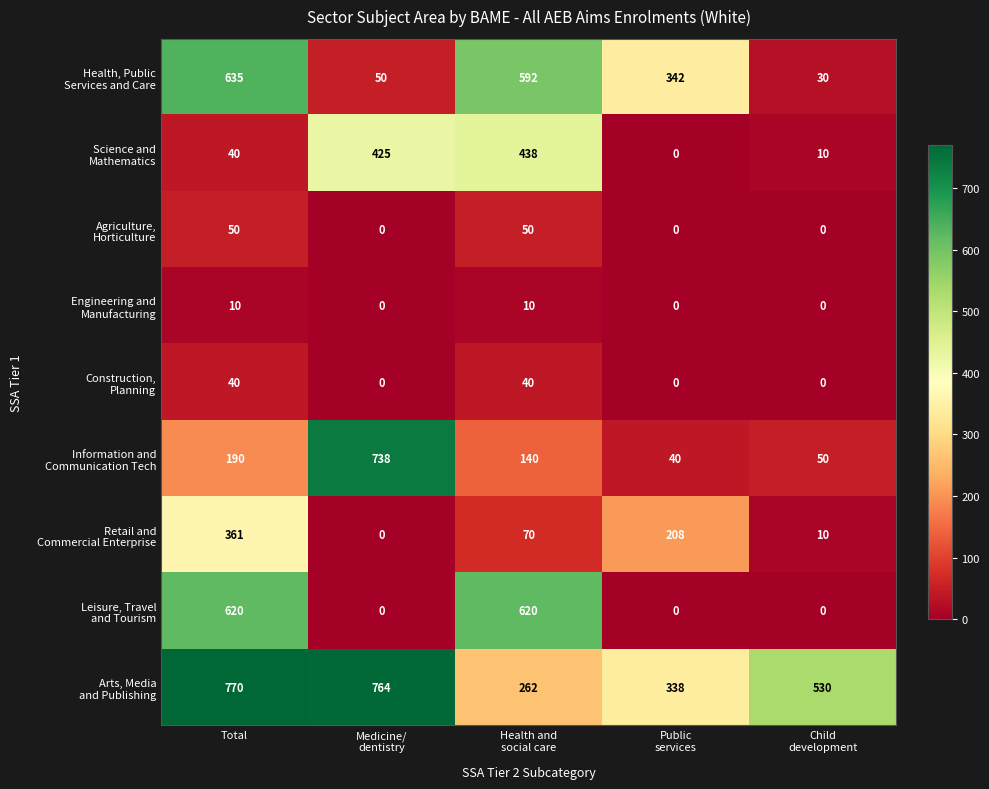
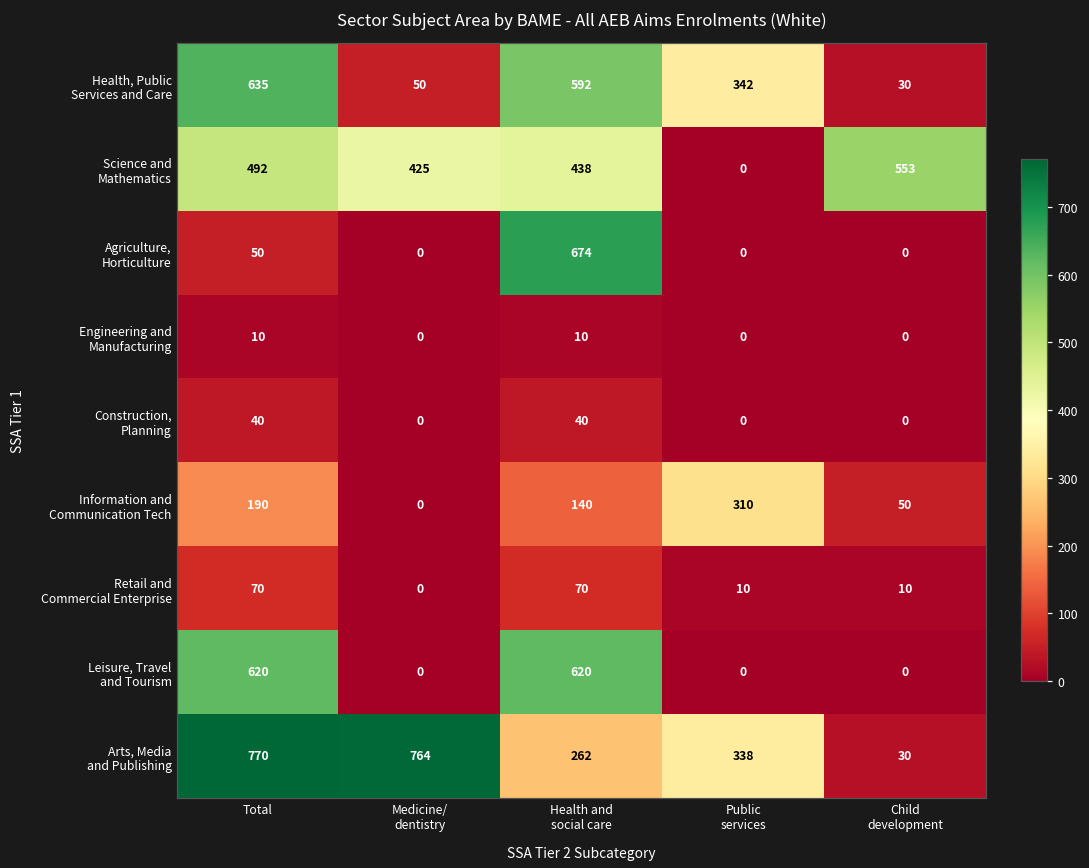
  {
    "Health, Public Services and Care": {
      "Total": 635,
      "Medicine/ dentistry": 50,
      "Health and social care": 592,
      "Public services": 342,
      "Child development": 30
    },
    "Science and Mathematics": {
-     "Total": 40,
+     "Total": 492,
      "Medicine/ dentistry": 425,
      "Health and social care": 438,
      "Public services": 0,
-     "Child development": 10
+     "Child development": 553
    },
    "Agriculture, Horticulture": {
      "Total": 50,
      "Medicine/ dentistry": 0,
-     "Health and social care": 50,
+     "Health and social care": 674,
      "Public services": 0,
      "Child development": 0
    },
    "Engineering and Manufacturing": {
      "Total": 10,
      "Medicine/ dentistry": 0,
      "Health and social care": 10,
      "Public services": 0,
      "Child development": 0
    },
    "Construction, Planning": {
      "Total": 40,
      "Medicine/ dentistry": 0,
      "Health and social care": 40,
      "Public services": 0,
      "Child development": 0
    },
    "Information and Communication Tech": {
      "Total": 190,
-     "Medicine/ dentistry": 738,
+     "Medicine/ dentistry": 0,
      "Health and social care": 140,
-     "Public services": 40,
+     "Public services": 310,
      "Child development": 50
    },
    "Retail and Commercial Enterprise": {
-     "Total": 361,
+     "Total": 70,
      "Medicine/ dentistry": 0,
      "Health and social care": 70,
-     "Public services": 208,
+     "Public services": 10,
      "Child development": 10
    },
    "Leisure, Travel and Tourism": {
      "Total": 620,
      "Medicine/ dentistry": 0,
      "Health and social care": 620,
      "Public services": 0,
      "Child development": 0
    },
    "Arts, Media and Publishing": {
      "Total": 770,
      "Medicine/ dentistry": 764,
      "Health and social care": 262,
      "Public services": 338,
-     "Child development": 530
+     "Child development": 30
    }
  }
